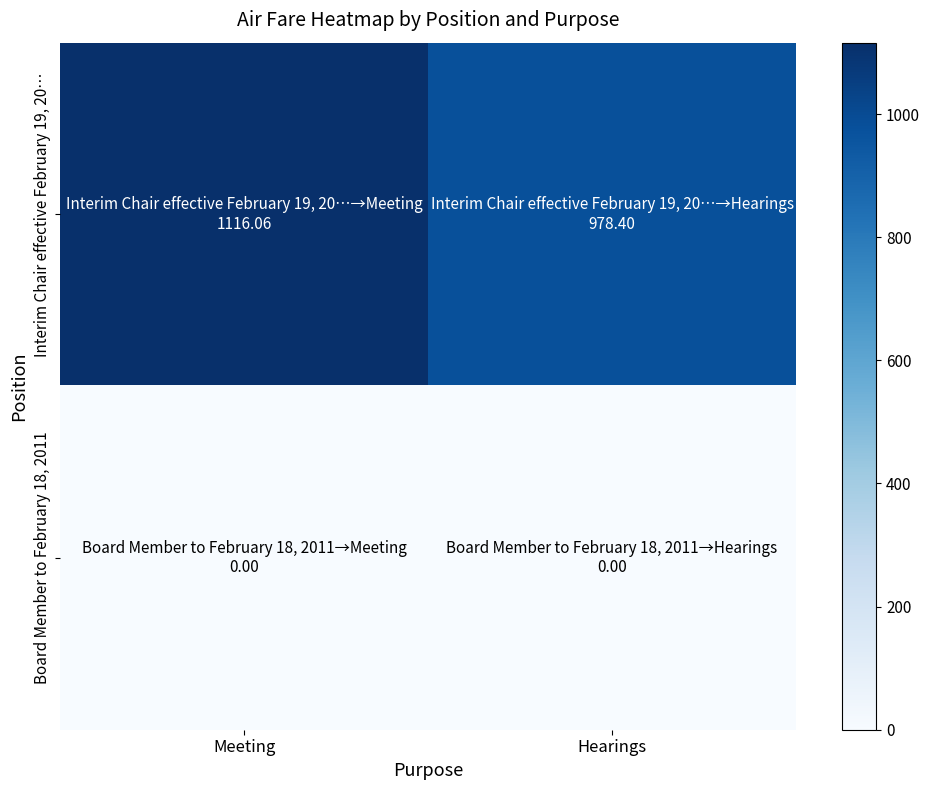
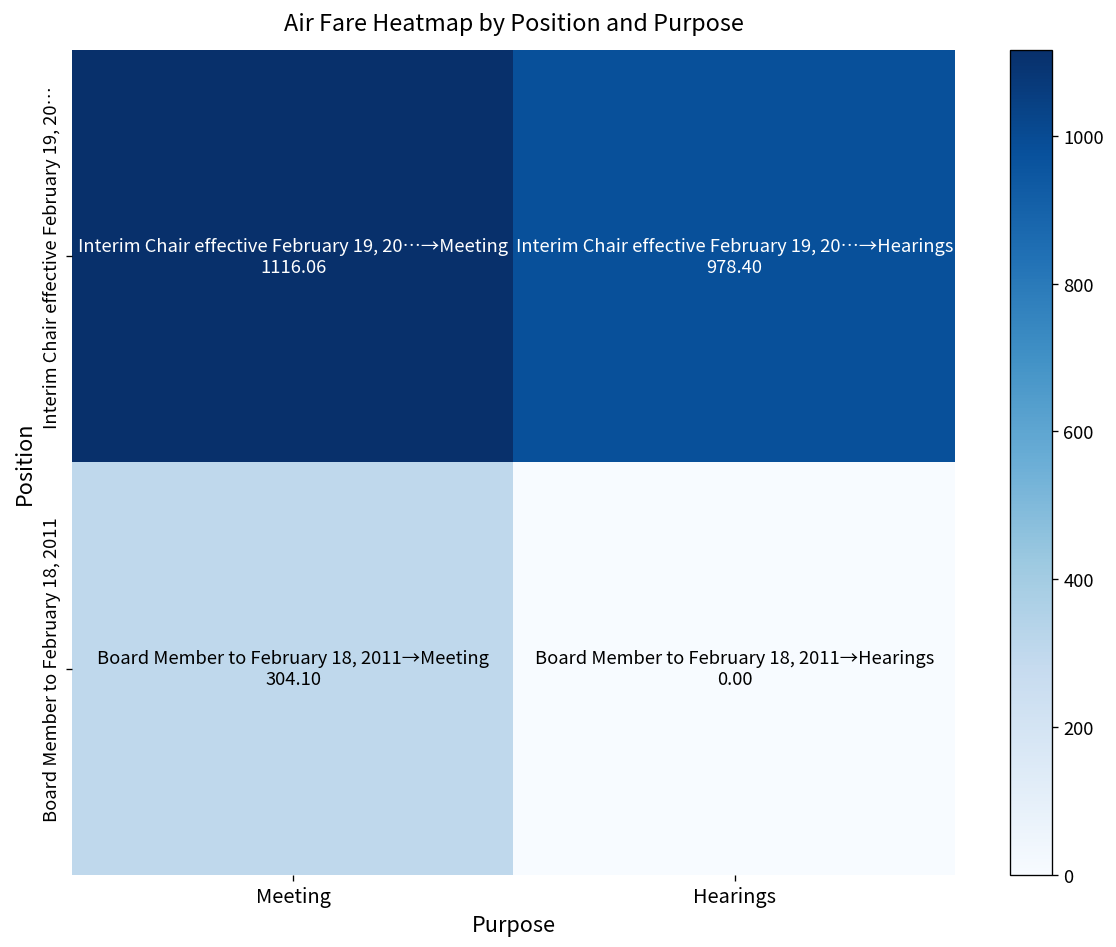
  {
    "Board Member to February 18, 2011": {
-     "Meeting": 0.00
+     "Meeting": 304.10
    }
  }
